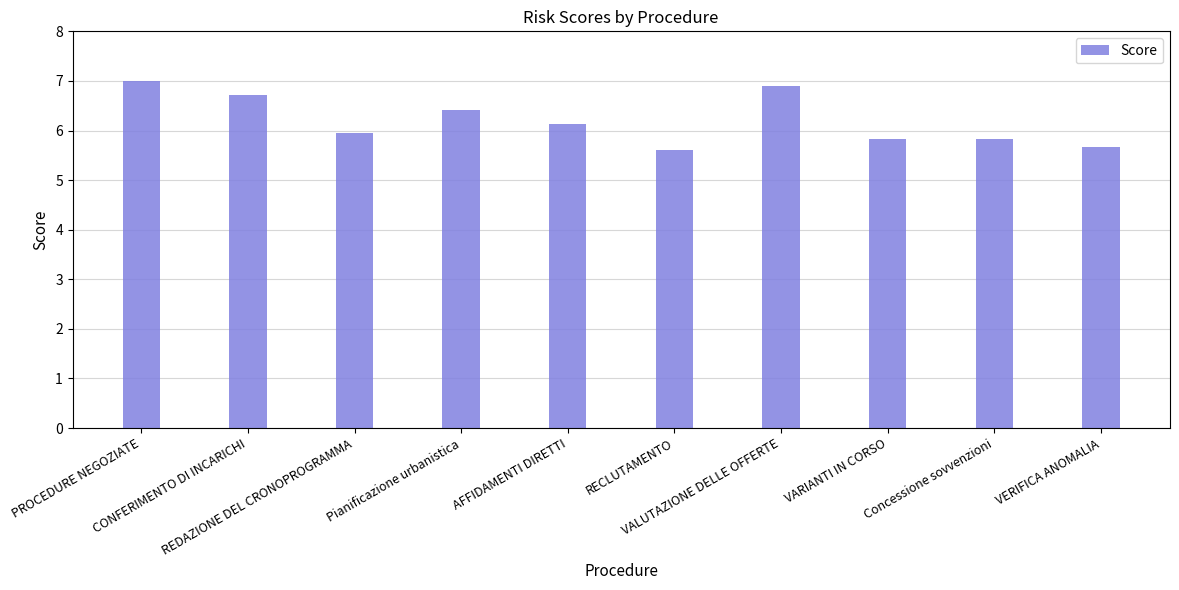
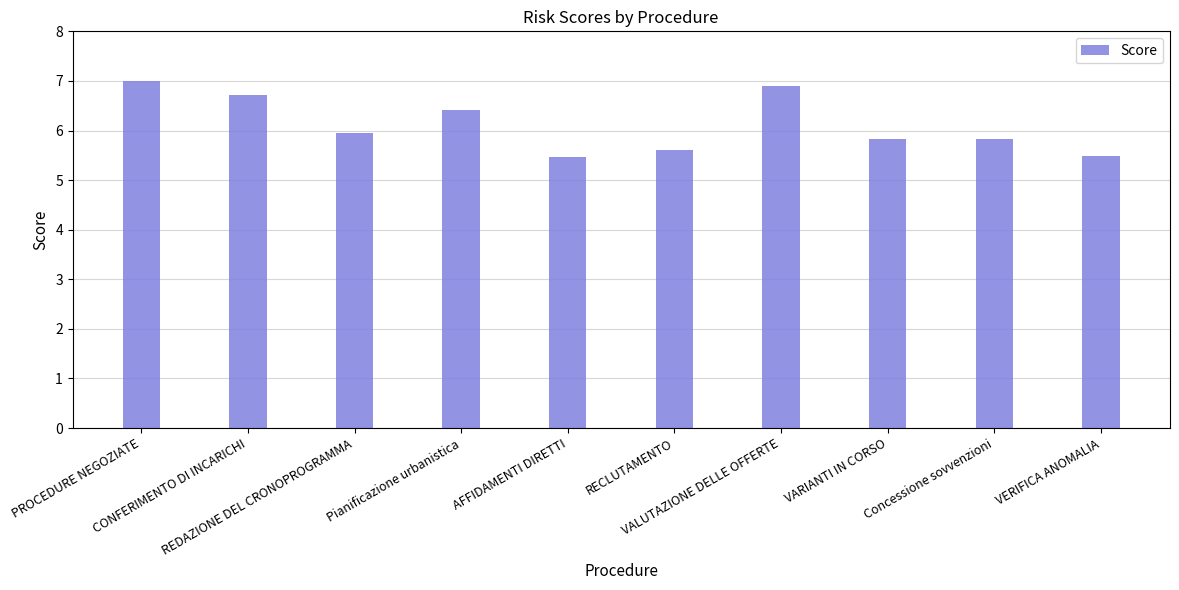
  {
    "PROCEDURE NEGOZIATE": 7.0,
    "CONFERIMENTO DI INCARICHI": 6.7,
    "REDAZIONE DEL CRONOPROGRAMMA": 5.9,
    "Pianificazione urbanistica": 6.4,
-   "AFFIDAMENTI DIRETTI": 6.1,
+   "AFFIDAMENTI DIRETTI": 5.5,
    "RECLUTAMENTO": 5.6,
    "VALUTAZIONE DELLE OFFERTE": 6.9,
    "VARIANTI IN CORSO": 5.8,
    "Concessione sovvenzioni": 5.8,
-   "VERIFICA ANOMALIA": 5.7
+   "VERIFICA ANOMALIA": 5.5
  }
